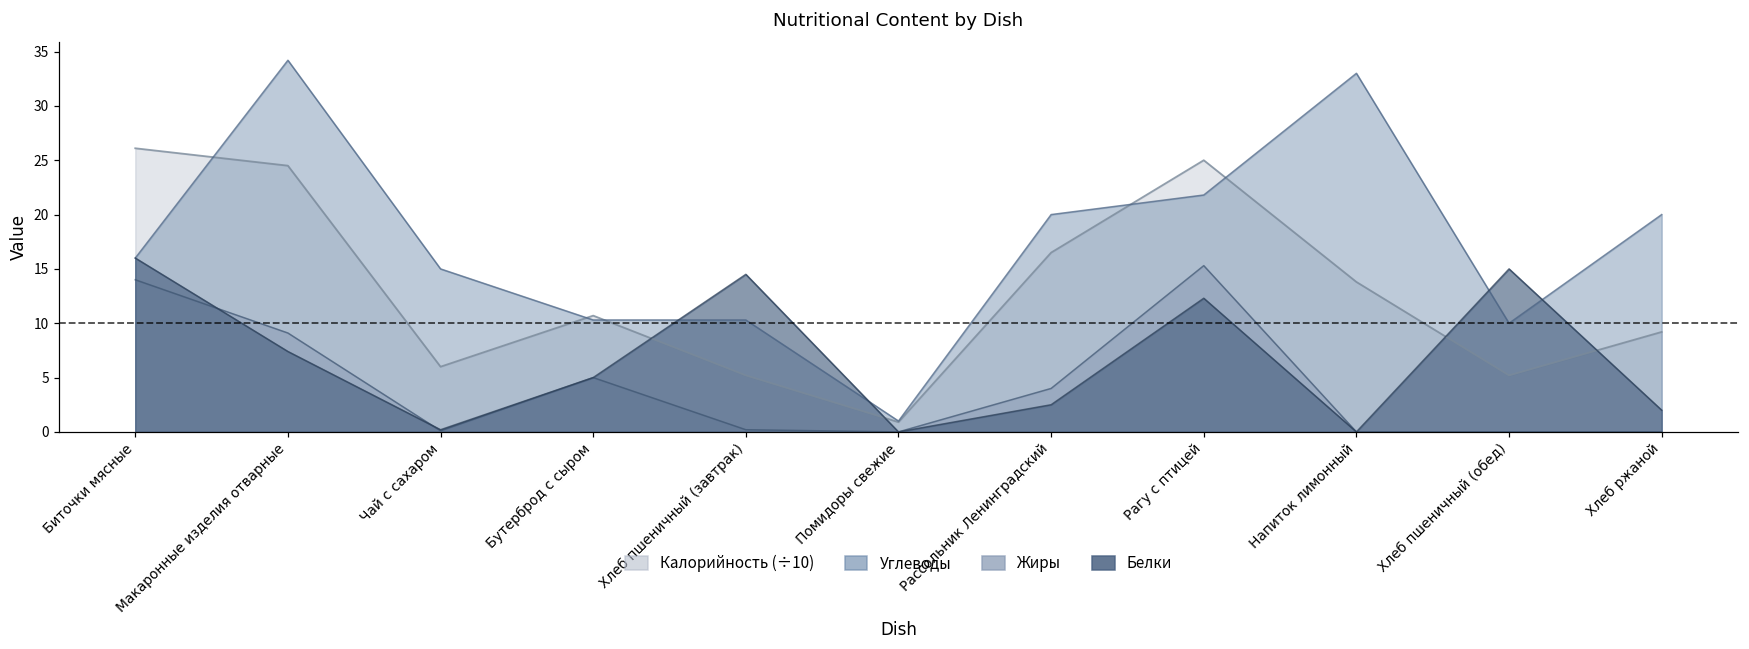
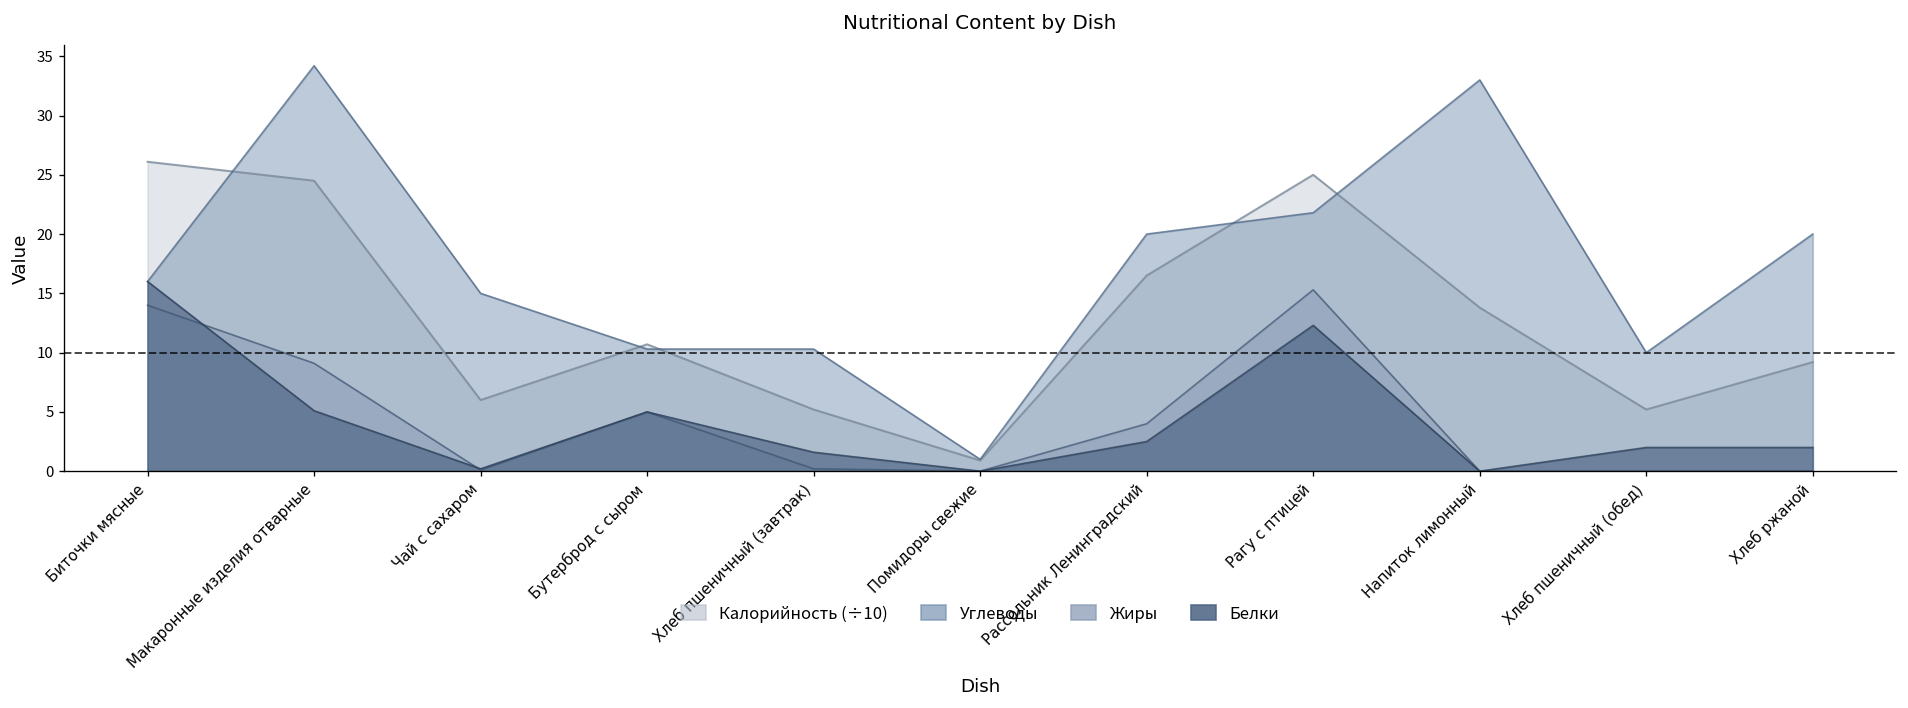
  {
    "Белки": {
-     "Макаронные изделия отварные": 7,
-     "Хлеб пшеничный (завтрак)": 15,
+     "Макаронные изделия отварные": 5,
+     "Хлеб пшеничный (завтрак)": 2,
      "Рассольник Ленинградский": 3,
      "Рагу с птицей": 12,
-     "Хлеб пшеничный (обед)": 15,
+     "Хлеб пшеничный (обед)": 2,
      "Хлеб ржаной": 2
    }
  }
